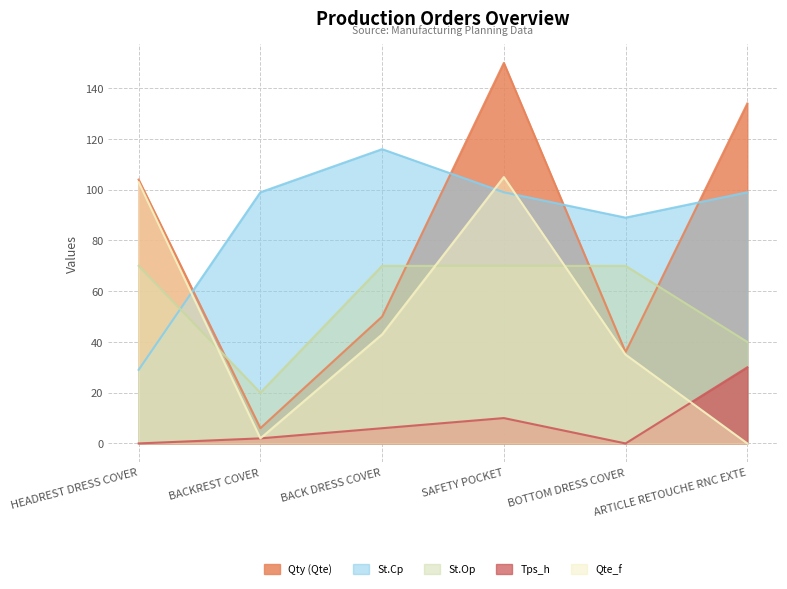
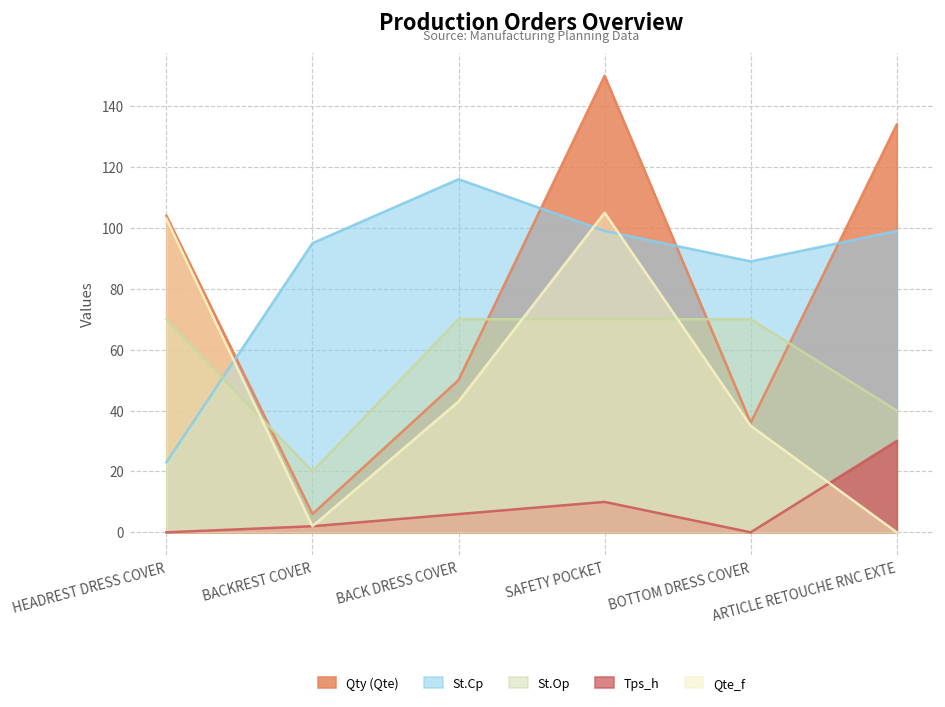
  {
    "St.Cp": {
-     "HEADREST DRESS COVER": 29,
-     "BACKREST COVER": 99,
+     "HEADREST DRESS COVER": 23,
+     "BACKREST COVER": 95,
      "BACK DRESS COVER": 116,
      "SAFETY POCKET": 99,
      "BOTTOM DRESS COVER": 89,
      "ARTICLE RETOUCHE RNC EXTE": 99
    }
  }
